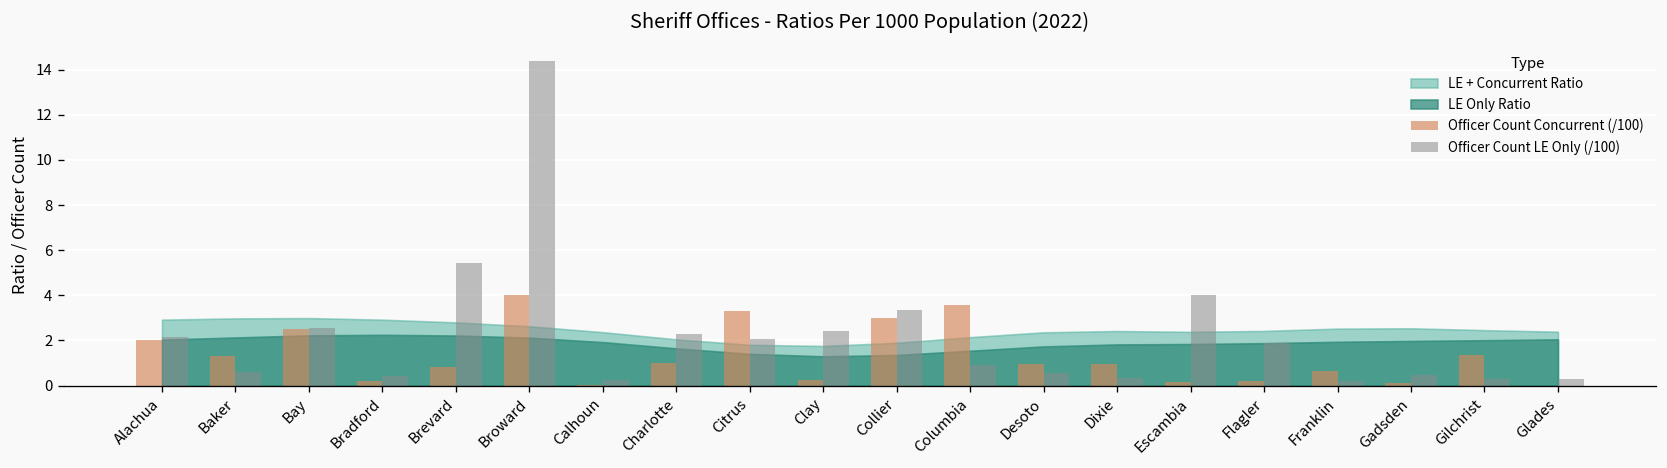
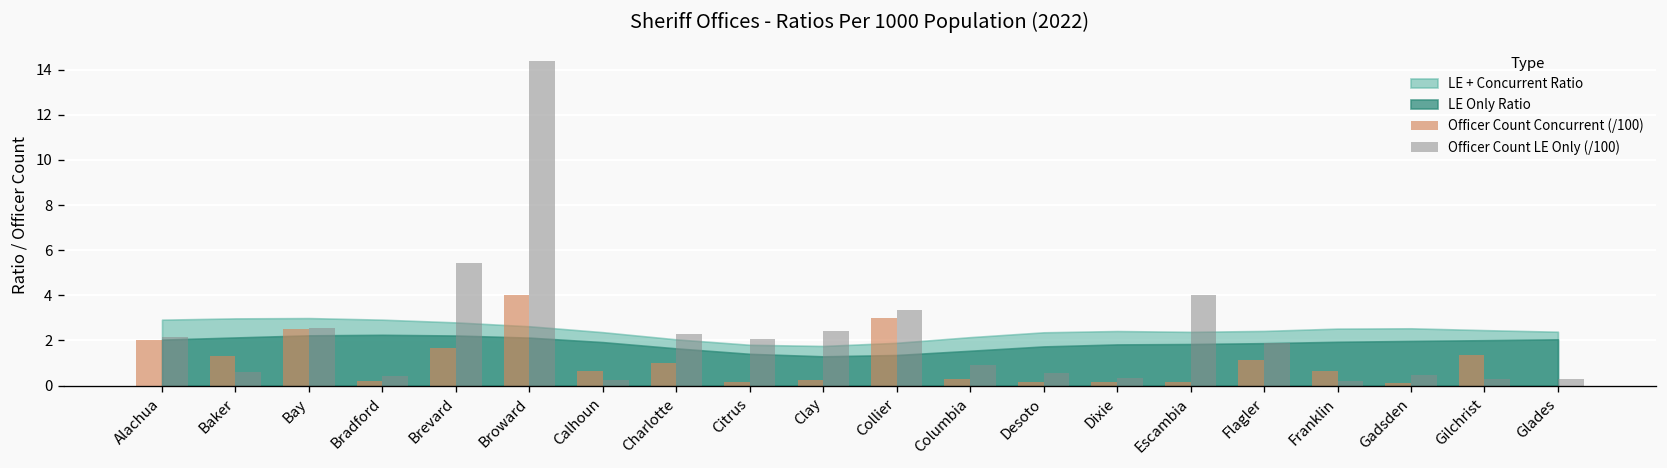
  {
    "Officer Count Concurrent (/100)": {
      "Alachua": 2.0,
      "Baker": 1.3,
      "Bay": 2.5,
      "Bradford": 0.2,
-     "Brevard": 0.8,
+     "Brevard": 1.7,
      "Broward": 4.0,
-     "Calhoun": 0.0,
+     "Calhoun": 0.7,
      "Charlotte": 1.0,
-     "Citrus": 3.3,
+     "Citrus": 0.2,
      "Clay": 0.2,
      "Collier": 3.0,
-     "Columbia": 3.6,
-     "Desoto": 1.0,
-     "Dixie": 1.0,
+     "Columbia": 0.3,
+     "Desoto": 0.2,
+     "Dixie": 0.2,
      "Escambia": 0.2,
-     "Flagler": 0.2,
+     "Flagler": 1.1,
      "Franklin": 0.7,
      "Gilchrist": 1.3,
      "Glades": 0.0
    }
  }
